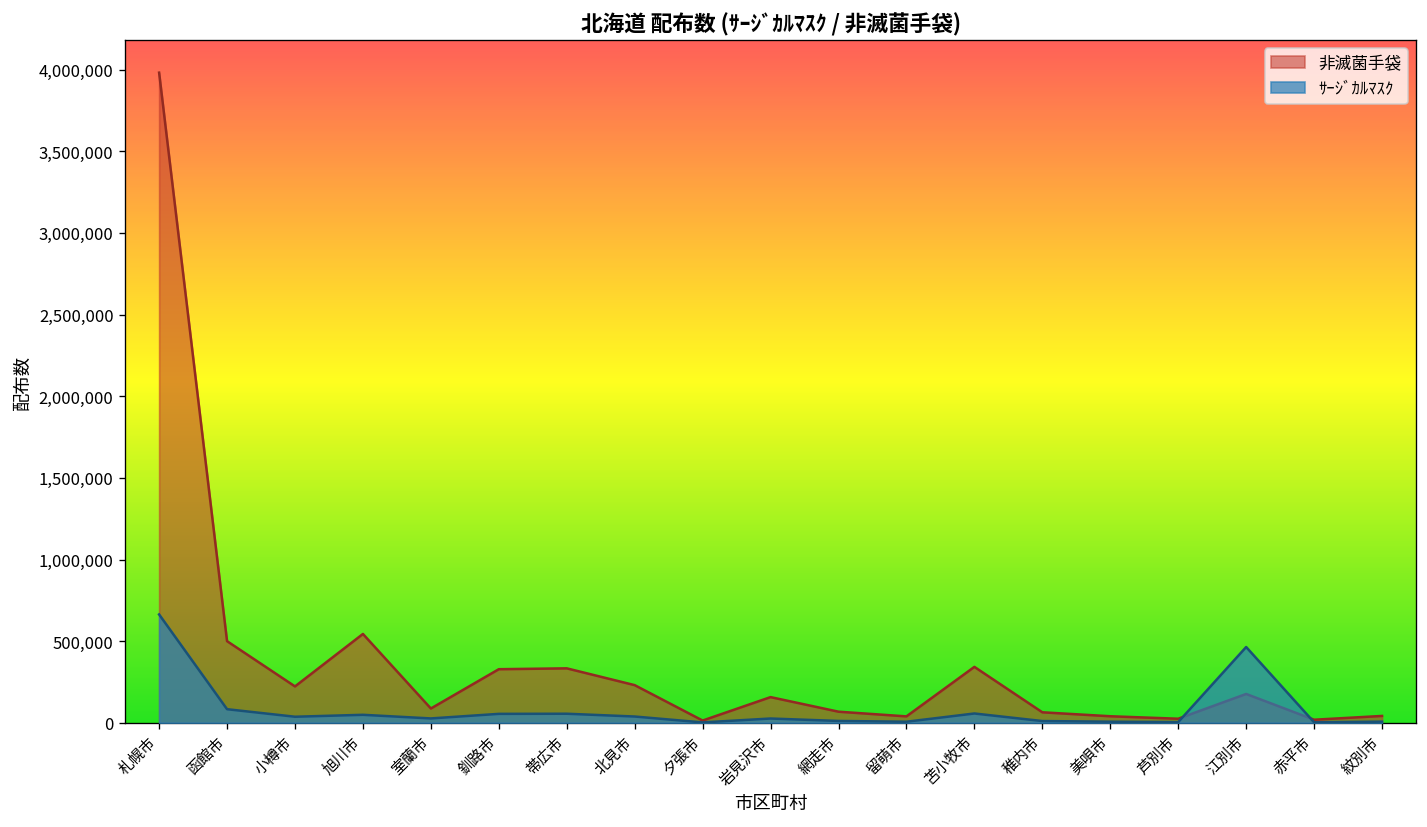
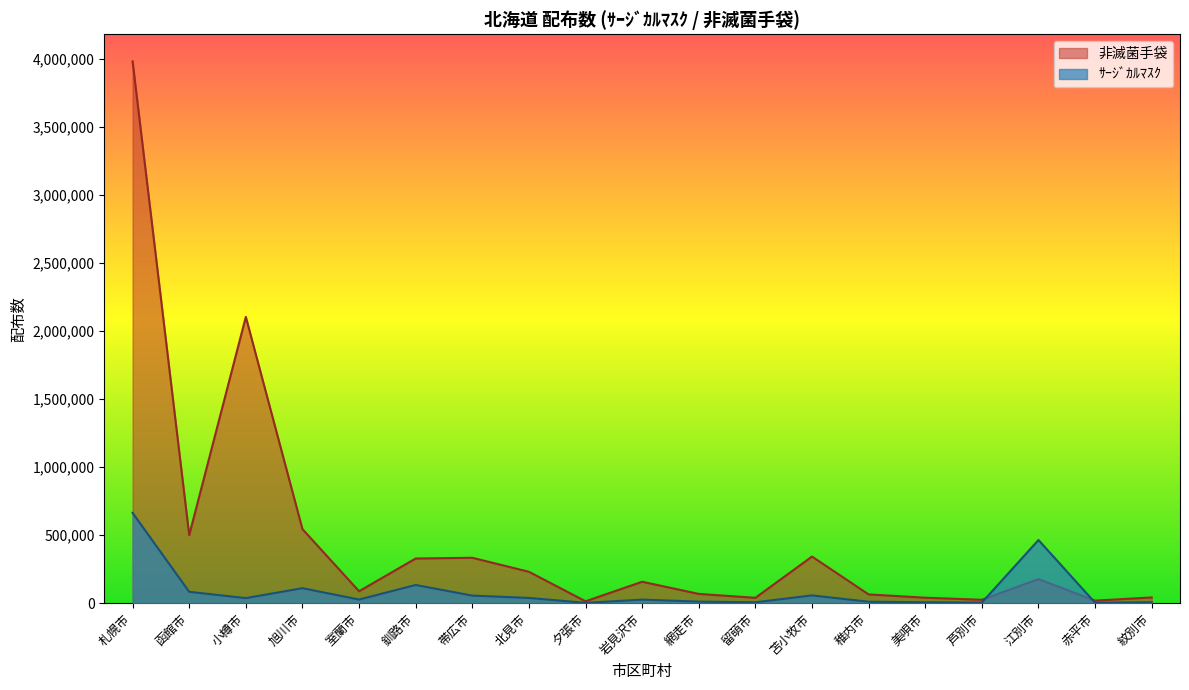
  {
    "非滅菌手袋": {
      "札幌市": "3,980,000",
      "函館市": "500,000",
-     "小樽市": "220,000",
+     "小樽市": "2,100,000",
      "旭川市": "540,000",
      "室蘭市": "90,000",
      "釧路市": "330,000",
      "帯広市": "330,000",
      "北見市": "230,000",
      "岩見沢市": "160,000",
      "網走市": "70,000",
      "留萌市": "40,000",
      "苫小牧市": "340,000",
      "稚内市": "60,000",
      "美唄市": "40,000",
      "芦別市": "30,000",
      "江別市": "180,000",
      "紋別市": "40,000"
    },
    "ｻｰｼﾞｶﾙﾏｽｸ": {
      "札幌市": "660,000",
      "函館市": "80,000",
      "小樽市": "40,000",
-     "旭川市": "50,000",
+     "旭川市": "110,000",
      "室蘭市": "30,000",
-     "釧路市": "50,000",
+     "釧路市": "130,000",
      "帯広市": "60,000",
      "北見市": "40,000",
      "岩見沢市": "30,000",
      "網走市": "10,000",
      "留萌市": "10,000",
      "苫小牧市": "60,000",
      "稚内市": "10,000",
      "美唄市": "10,000",
      "芦別市": "0",
      "江別市": "460,000",
      "紋別市": "10,000"
    }
  }
